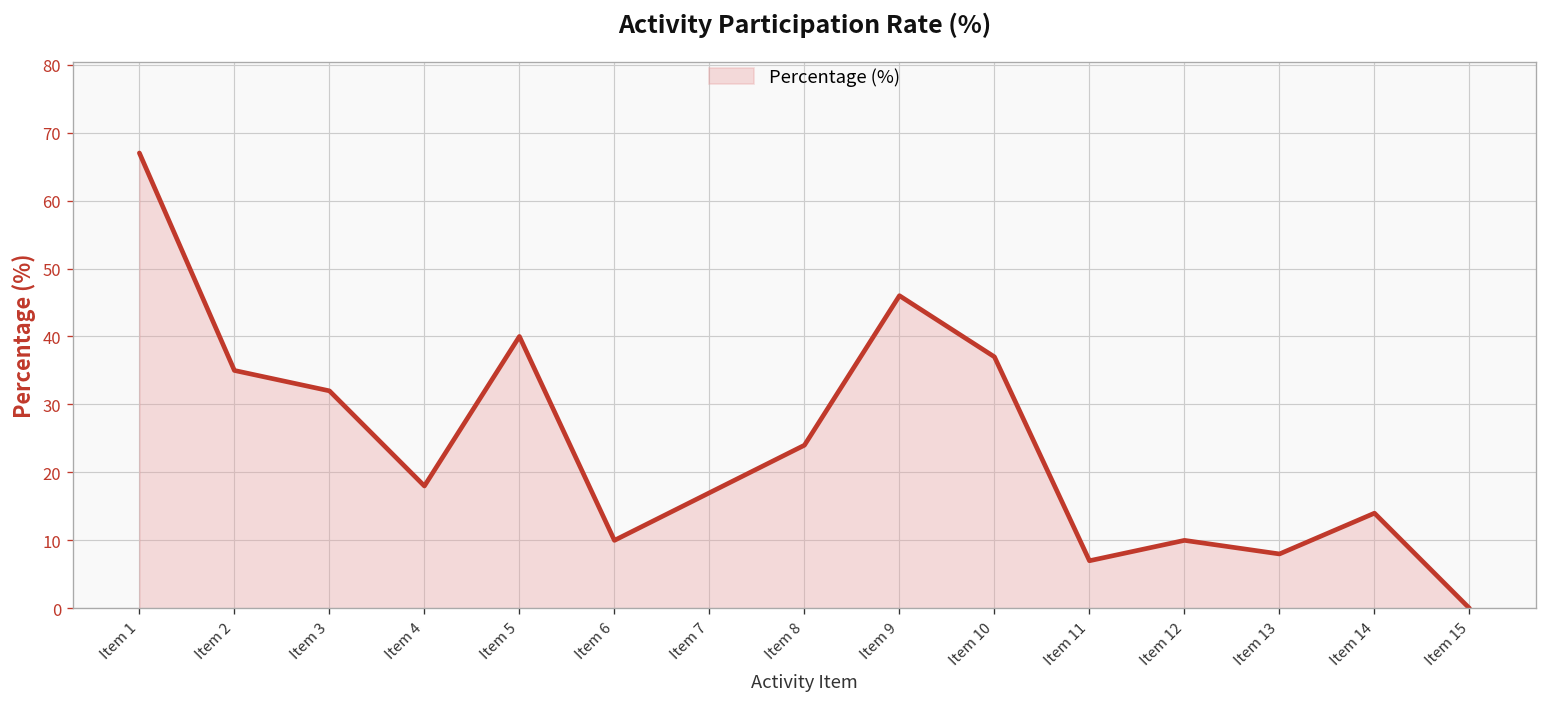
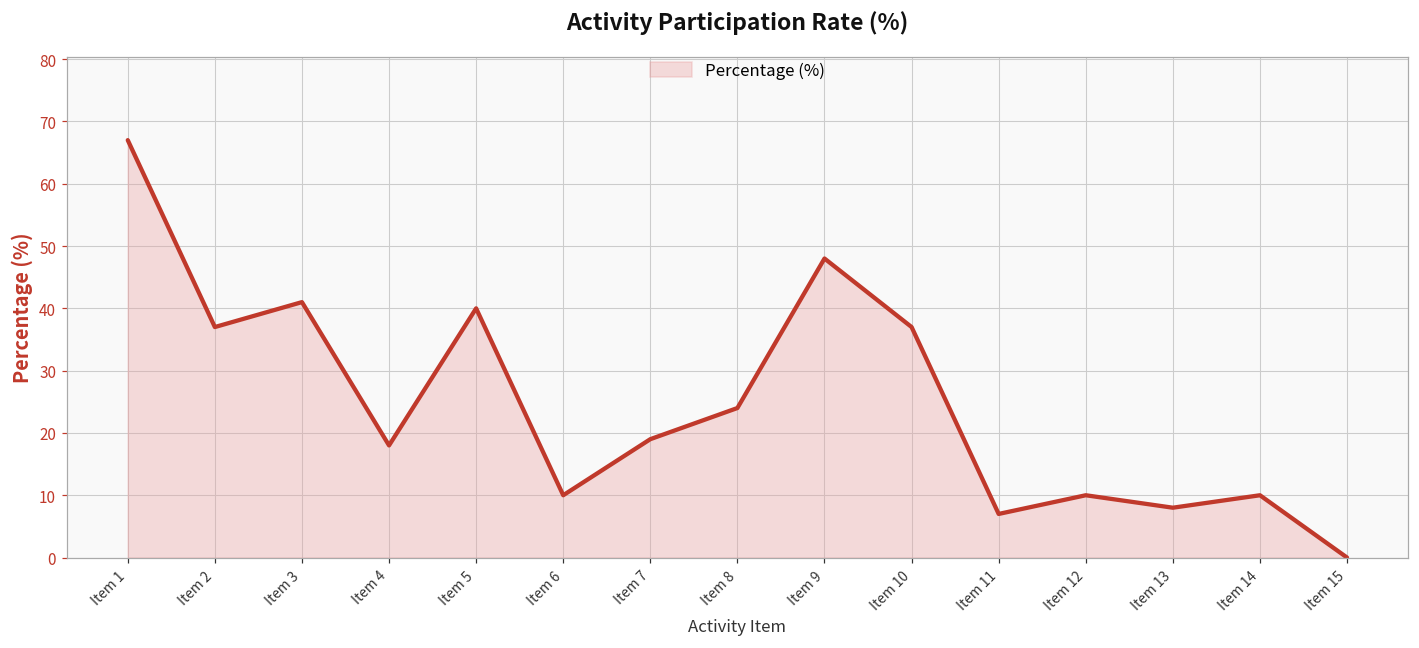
  {
    "Item 1": 67,
-   "Item 2": 35,
-   "Item 3": 32,
+   "Item 2": 37,
+   "Item 3": 41,
    "Item 4": 18,
    "Item 5": 40,
    "Item 6": 10,
-   "Item 7": 17,
+   "Item 7": 19,
    "Item 8": 24,
-   "Item 9": 46,
+   "Item 9": 48,
    "Item 10": 37,
    "Item 11": 7,
    "Item 12": 10,
    "Item 13": 8,
-   "Item 14": 14,
+   "Item 14": 10,
    "Item 15": 0
  }
